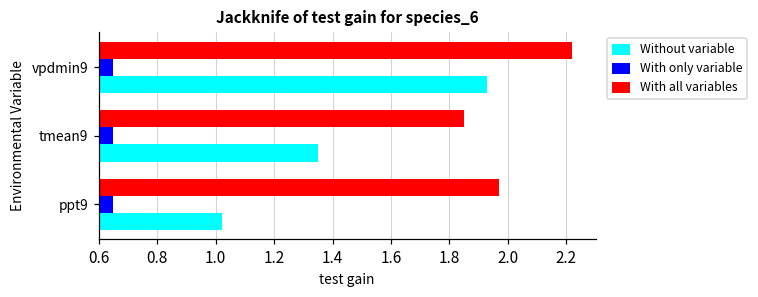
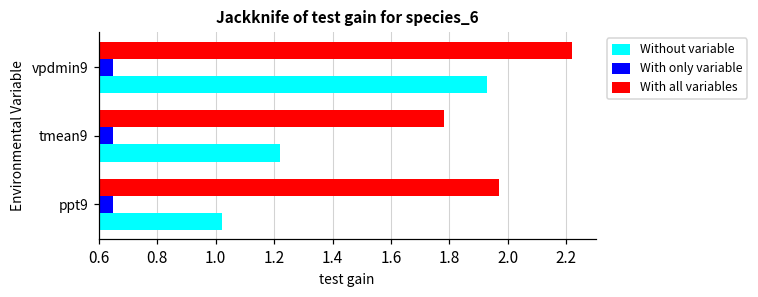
  {
    "Without variable": {
      "vpdmin9": 1.93,
-     "tmean9": 1.35,
+     "tmean9": 1.22,
      "ppt9": 1.02
    },
    "With only variable": {
      "vpdmin9": 0.65,
      "tmean9": 0.65,
      "ppt9": 0.65
    },
    "With all variables": {
      "vpdmin9": 2.22,
-     "tmean9": 1.85,
+     "tmean9": 1.78,
      "ppt9": 1.97
    }
  }
